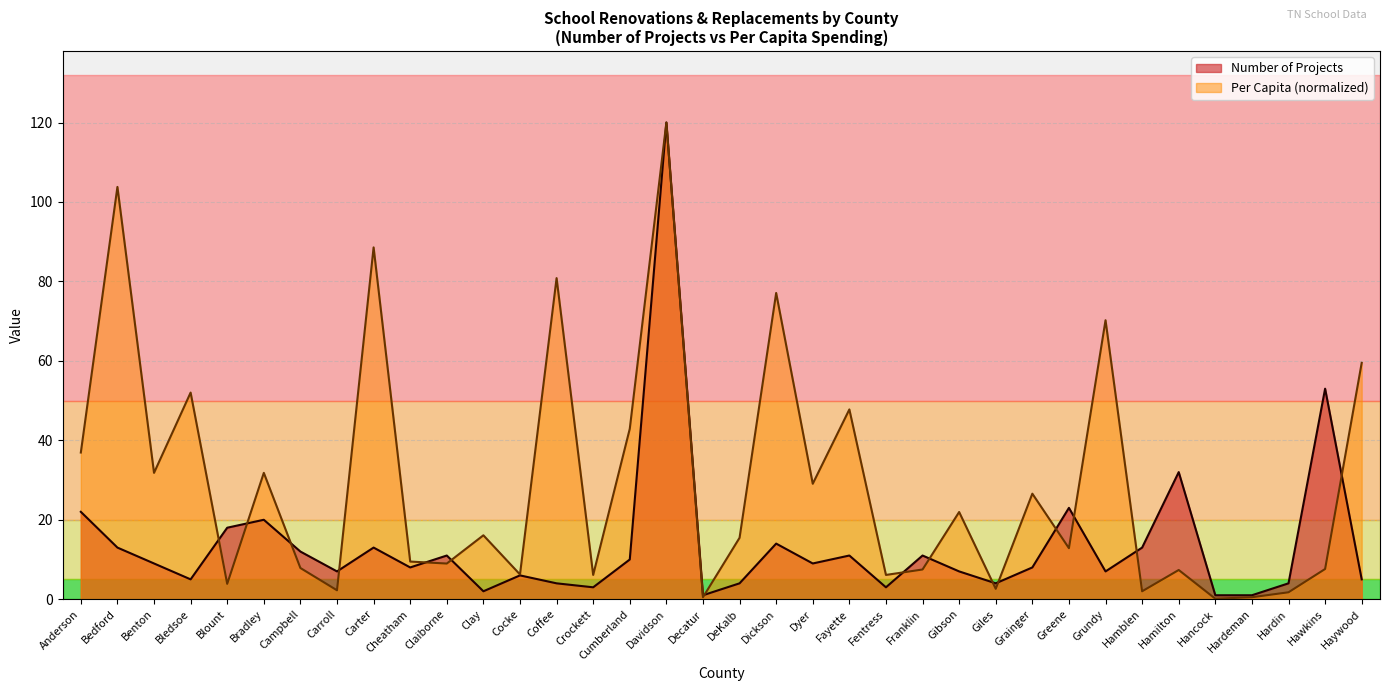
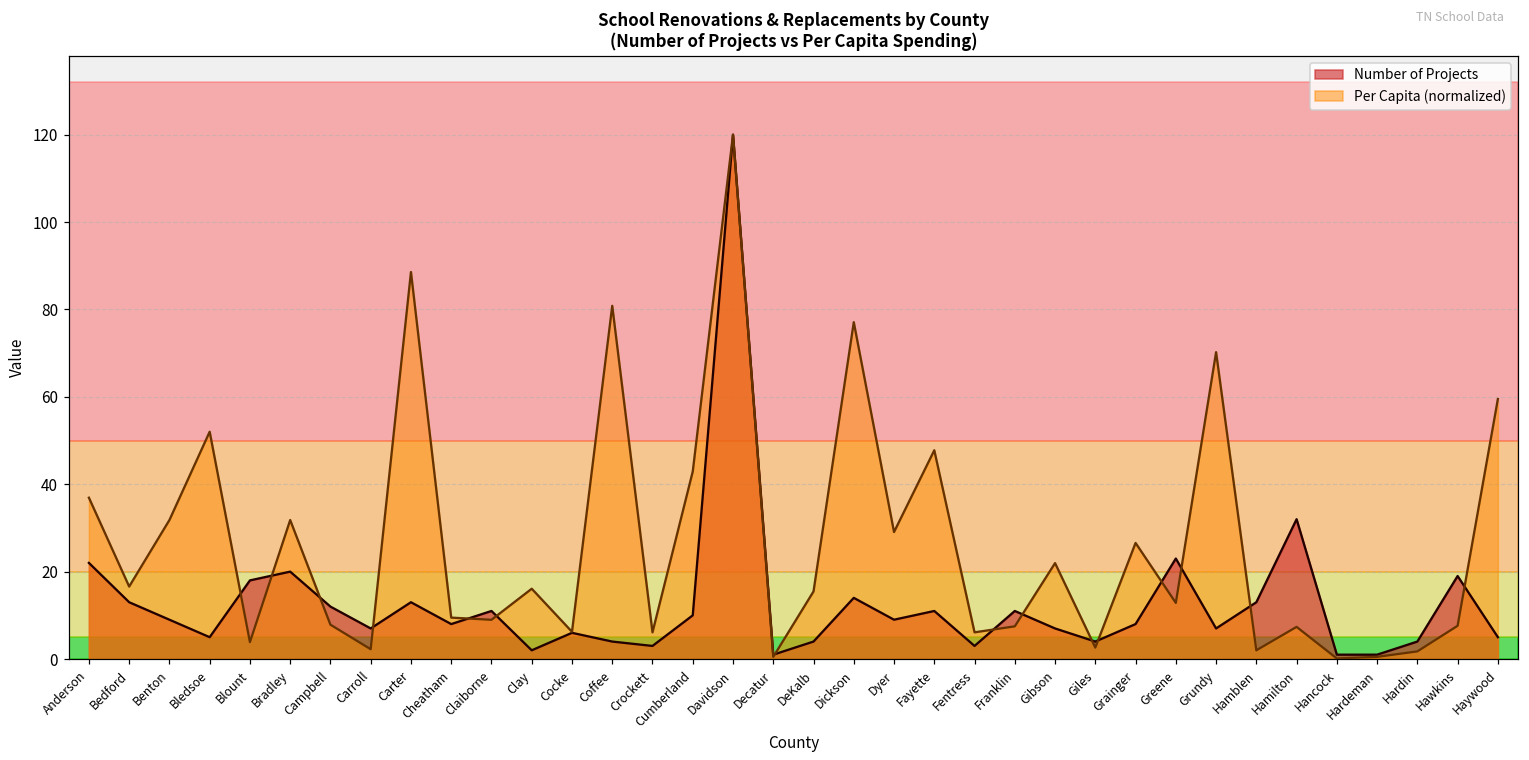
  {
    "Number of Projects": {
      "Anderson": 22,
      "Bedford": 13,
      "Benton": 9,
      "Bledsoe": 5,
      "Blount": 18,
      "Bradley": 20,
      "Campbell": 12,
      "Carroll": 7,
      "Carter": 13,
      "Cheatham": 8,
      "Claiborne": 11,
      "Clay": 2,
      "Coffee": 4,
      "Crockett": 3,
      "Cumberland": 10,
      "DeKalb": 4,
      "Dickson": 14,
      "Dyer": 9,
      "Fayette": 11,
      "Fentress": 3,
      "Franklin": 11,
      "Gibson": 7,
      "Giles": 4,
      "Grainger": 8,
      "Greene": 23,
      "Grundy": 7,
      "Hamblen": 13,
      "Hamilton": 32,
      "Hancock": 1,
      "Hardin": 4,
-     "Hawkins": 53,
+     "Hawkins": 19,
      "Haywood": 5
    },
    "Per Capita (normalized)": {
      "Anderson": 37,
-     "Bedford": 104,
+     "Bedford": 17,
      "Benton": 32,
      "Bledsoe": 52,
      "Blount": 4,
      "Bradley": 32,
      "Campbell": 8,
      "Carroll": 2,
      "Carter": 89,
      "Cheatham": 9,
      "Claiborne": 9,
      "Clay": 16,
      "Coffee": 81,
      "Crockett": 6,
      "Cumberland": 43,
      "DeKalb": 15,
      "Dickson": 77,
      "Dyer": 29,
      "Fayette": 48,
      "Fentress": 6,
      "Franklin": 7,
      "Gibson": 22,
      "Giles": 3,
      "Grainger": 27,
      "Greene": 13,
      "Grundy": 70,
      "Hamblen": 2,
      "Hamilton": 7,
      "Hancock": 0,
      "Hardin": 2,
      "Hawkins": 8,
      "Haywood": 60
    }
  }
